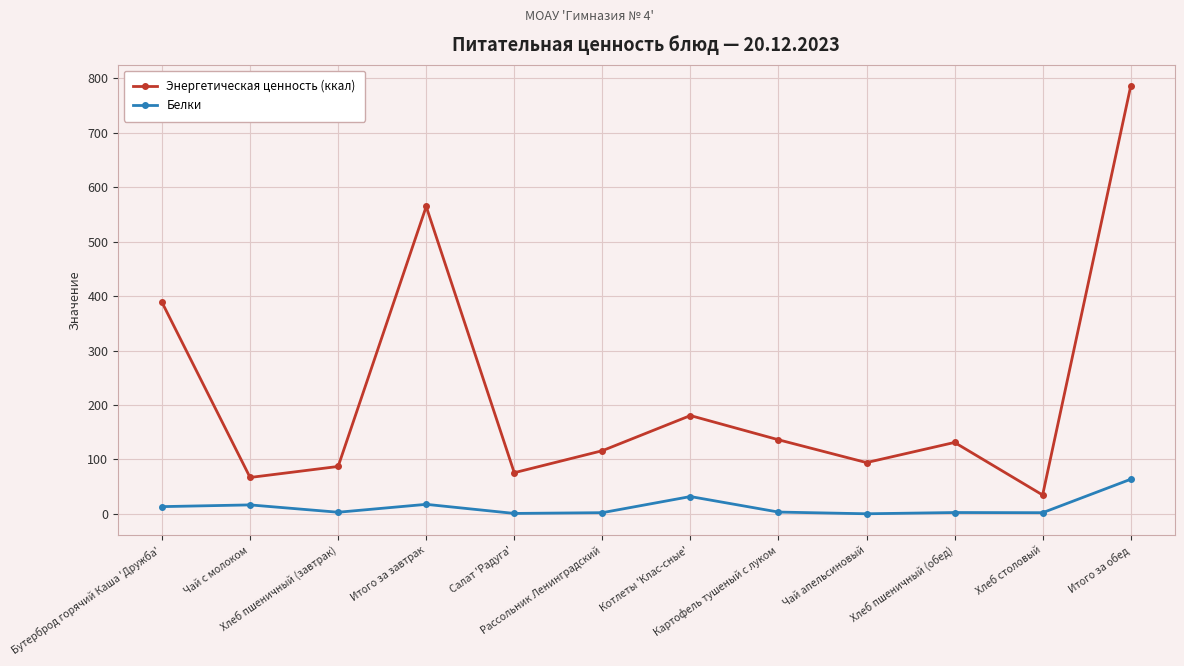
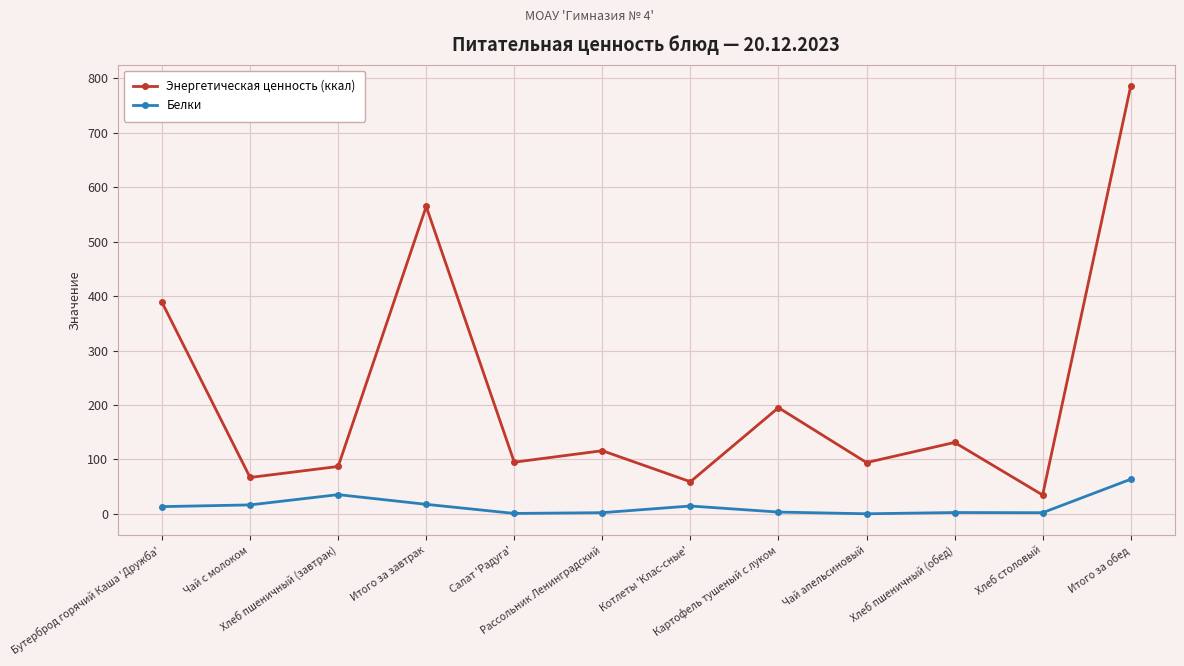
  {
    "Энергетическая ценность (ккал)": {
      "Бутерброд горячий Каша 'Дружба'": 390,
      "Чай с молоком": 70,
      "Хлеб пшеничный (завтрак)": 90,
      "Итого за завтрак": 560,
-     "Салат 'Радуга'": 80,
+     "Салат 'Радуга'": 90,
      "Рассольник Ленинградский": 120,
-     "Котлеты 'Клас-сные'": 180,
-     "Картофель тушеный с луком": 140,
+     "Котлеты 'Клас-сные'": 60,
+     "Картофель тушеный с луком": 200,
      "Чай апельсиновый": 90,
      "Хлеб пшеничный (обед)": 130,
      "Хлеб столовый": 30,
      "Итого за обед": 790
    },
    "Белки": {
      "Бутерброд горячий Каша 'Дружба'": 10,
      "Чай с молоком": 20,
-     "Хлеб пшеничный (завтрак)": 0,
+     "Хлеб пшеничный (завтрак)": 40,
      "Итого за завтрак": 20,
      "Салат 'Радуга'": 0,
      "Рассольник Ленинградский": 0,
-     "Котлеты 'Клас-сные'": 30,
+     "Котлеты 'Клас-сные'": 10,
      "Картофель тушеный с луком": 0,
      "Чай апельсиновый": 0,
      "Хлеб пшеничный (обед)": 0,
      "Хлеб столовый": 0,
      "Итого за обед": 60
    }
  }
